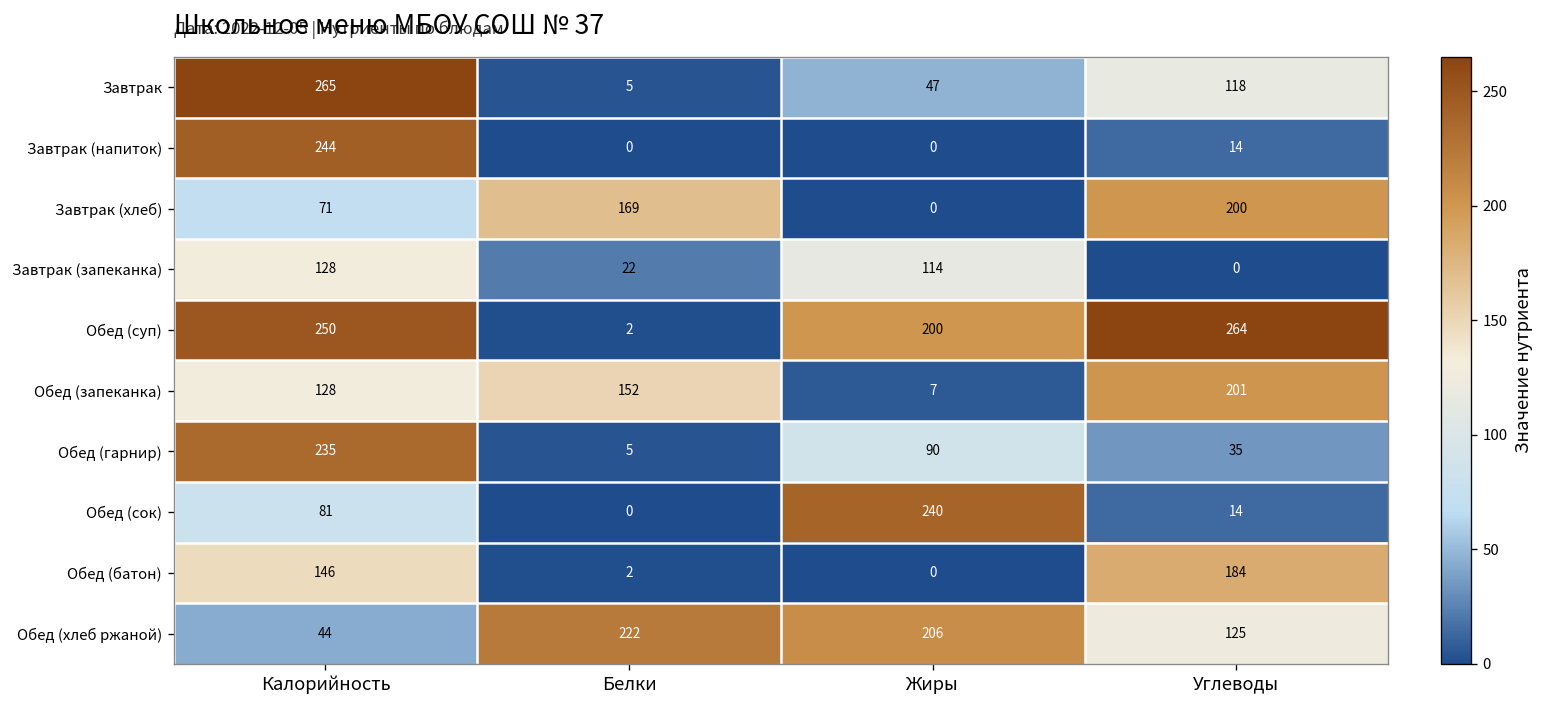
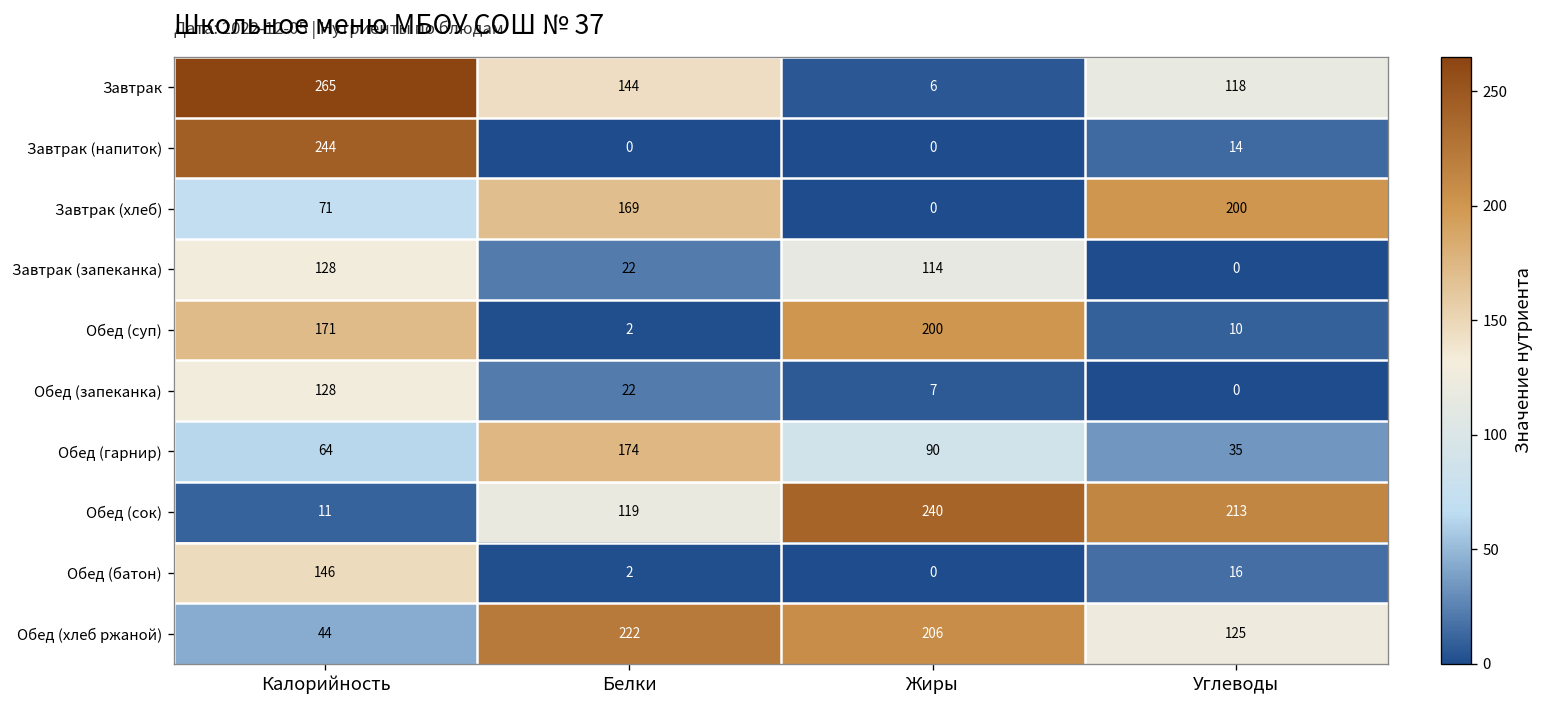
  {
    "Завтрак": {
      "Калорийность": 265,
-     "Белки": 5,
-     "Жиры": 47,
+     "Белки": 144,
+     "Жиры": 6,
      "Углеводы": 118
    },
    "Завтрак (напиток)": {
      "Калорийность": 244,
      "Белки": 0,
      "Жиры": 0,
      "Углеводы": 14
    },
    "Завтрак (хлеб)": {
      "Калорийность": 71,
      "Белки": 169,
      "Жиры": 0,
      "Углеводы": 200
    },
    "Завтрак (запеканка)": {
      "Калорийность": 128,
      "Белки": 22,
      "Жиры": 114,
      "Углеводы": 0
    },
    "Обед (суп)": {
-     "Калорийность": 250,
+     "Калорийность": 171,
      "Белки": 2,
      "Жиры": 200,
-     "Углеводы": 264
+     "Углеводы": 10
    },
    "Обед (запеканка)": {
      "Калорийность": 128,
-     "Белки": 152,
+     "Белки": 22,
      "Жиры": 7,
-     "Углеводы": 201
+     "Углеводы": 0
    },
    "Обед (гарнир)": {
-     "Калорийность": 235,
-     "Белки": 5,
+     "Калорийность": 64,
+     "Белки": 174,
      "Жиры": 90,
      "Углеводы": 35
    },
    "Обед (сок)": {
-     "Калорийность": 81,
-     "Белки": 0,
+     "Калорийность": 11,
+     "Белки": 119,
      "Жиры": 240,
-     "Углеводы": 14
+     "Углеводы": 213
    },
    "Обед (батон)": {
      "Калорийность": 146,
      "Белки": 2,
      "Жиры": 0,
-     "Углеводы": 184
+     "Углеводы": 16
    },
    "Обед (хлеб ржаной)": {
      "Калорийность": 44,
      "Белки": 222,
      "Жиры": 206,
      "Углеводы": 125
    }
  }
